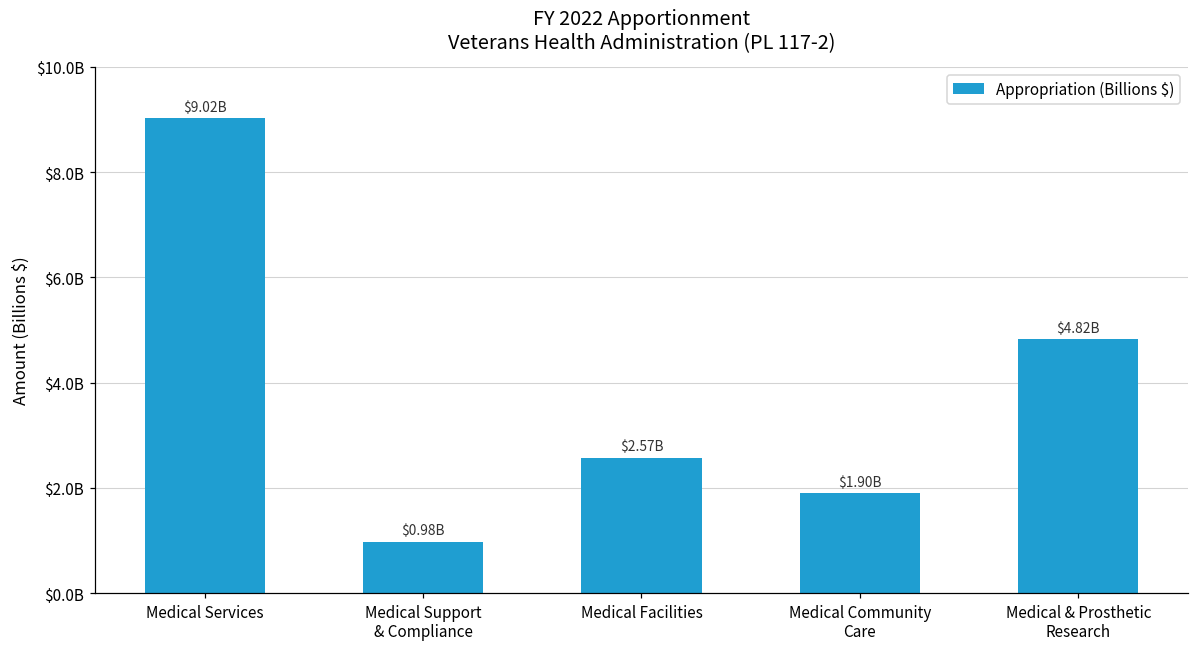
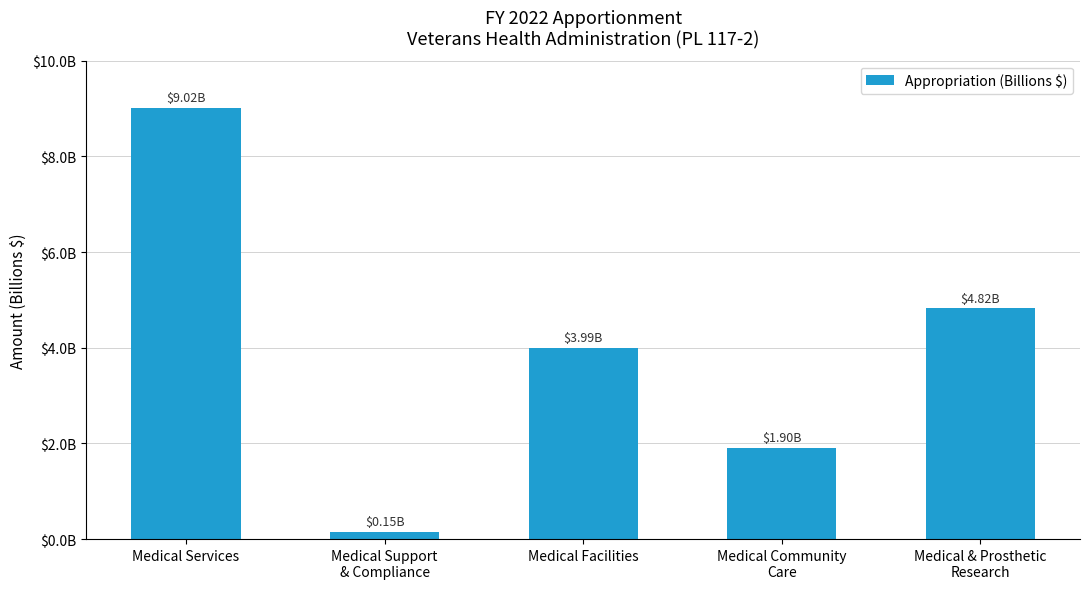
  {
    "Medical Services": "$9.02B",
-   "Medical Support & Compliance": "$0.98B",
-   "Medical Facilities": "$2.57B",
+   "Medical Support & Compliance": "$0.15B",
+   "Medical Facilities": "$3.99B",
    "Medical Community Care": "$1.90B",
    "Medical & Prosthetic Research": "$4.82B"
  }
